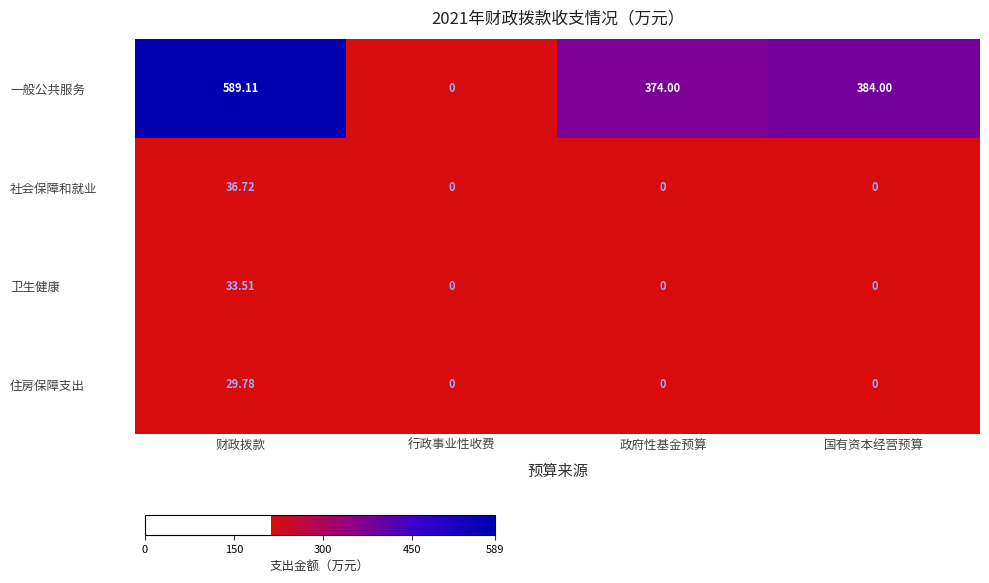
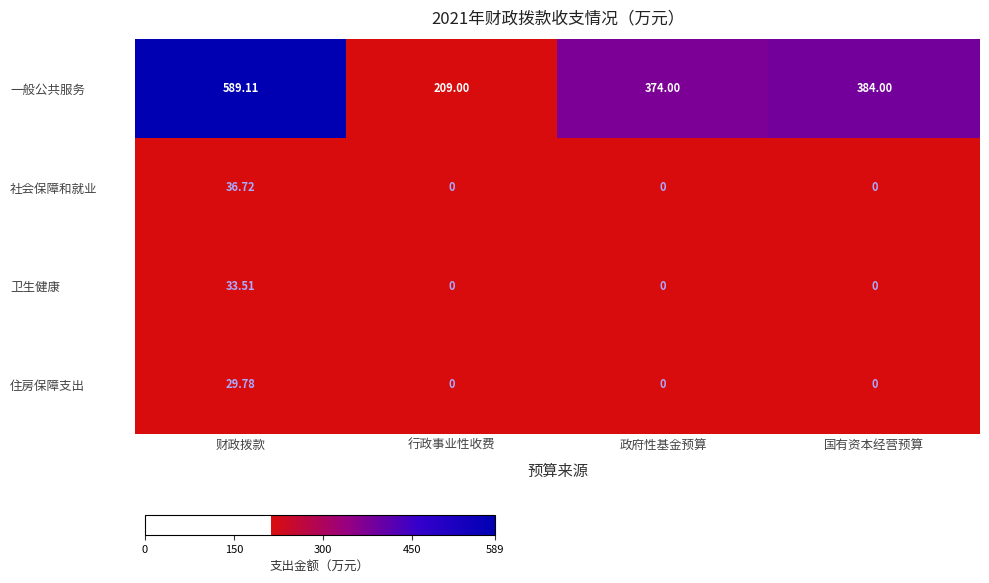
  {
    "一般公共服务": {
      "财政拨款": 589.11,
-     "行政事业性收费": 0,
+     "行政事业性收费": 209.00,
      "政府性基金预算": 374.00,
      "国有资本经营预算": 384.00
    },
    "社会保障和就业": {
      "财政拨款": 36.72,
      "行政事业性收费": 0,
      "政府性基金预算": 0,
      "国有资本经营预算": 0
    },
    "卫生健康": {
      "财政拨款": 33.51,
      "行政事业性收费": 0,
      "政府性基金预算": 0,
      "国有资本经营预算": 0
    },
    "住房保障支出": {
      "财政拨款": 29.78,
      "行政事业性收费": 0,
      "政府性基金预算": 0,
      "国有资本经营预算": 0
    }
  }
